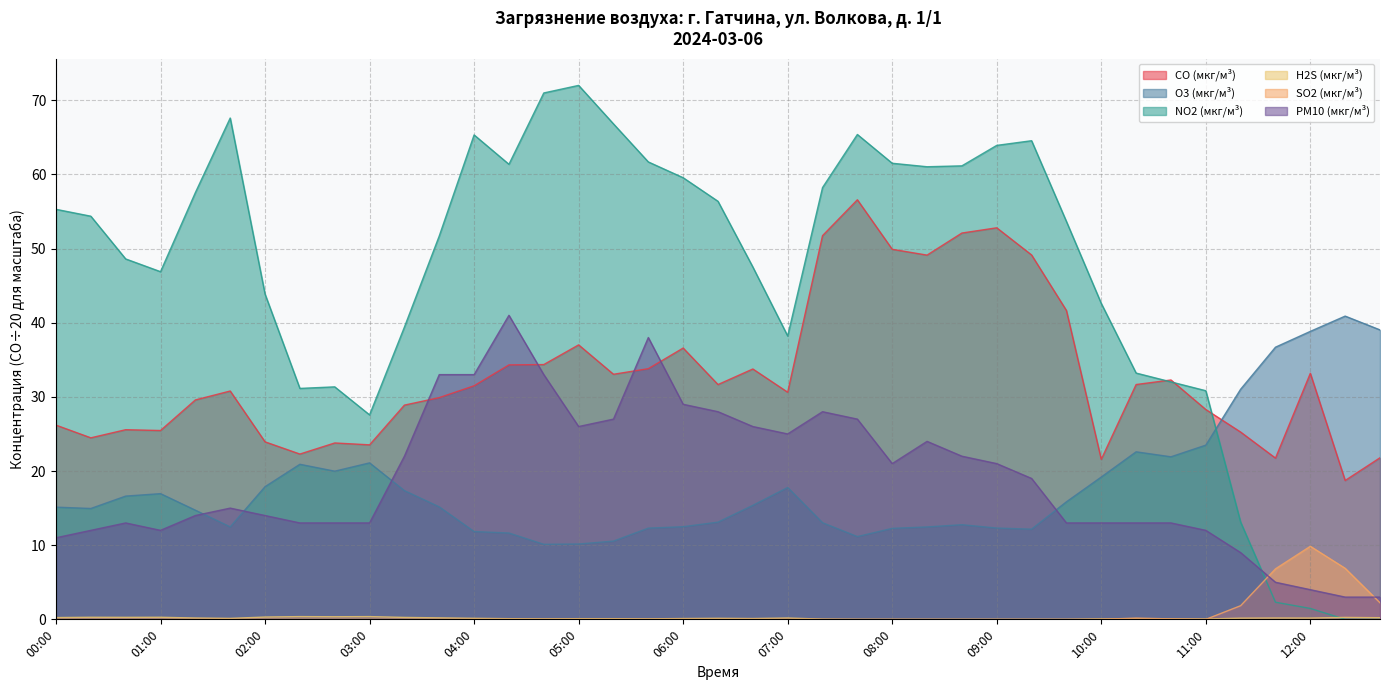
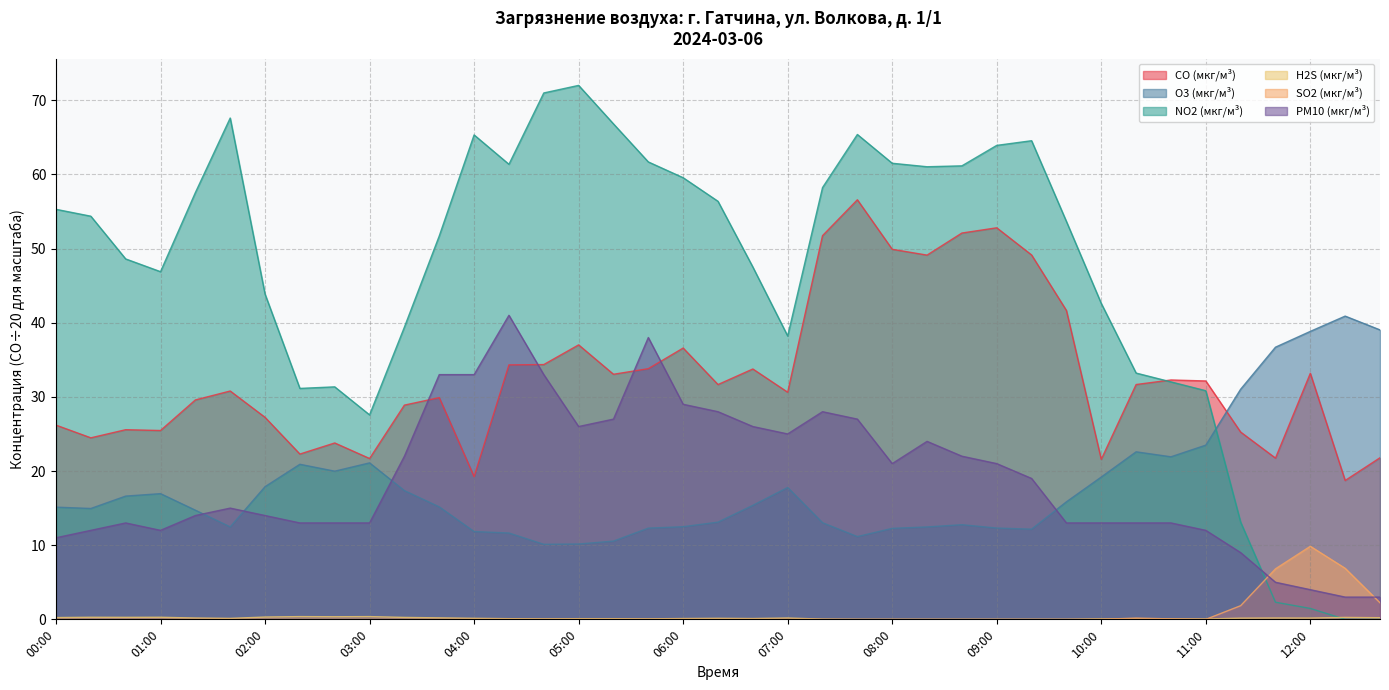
  {
    "CO (мкг/м³)": {
      "00:00": 26,
      "01:00": 25,
-     "02:00": 24,
-     "03:00": 24,
-     "04:00": 31,
+     "02:00": 27,
+     "03:00": 22,
+     "04:00": 19,
      "05:00": 37,
      "06:00": 37,
      "07:00": 31,
      "08:00": 50,
      "09:00": 53,
      "10:00": 22,
-     "11:00": 28,
+     "11:00": 32,
      "12:00": 33
    }
  }
